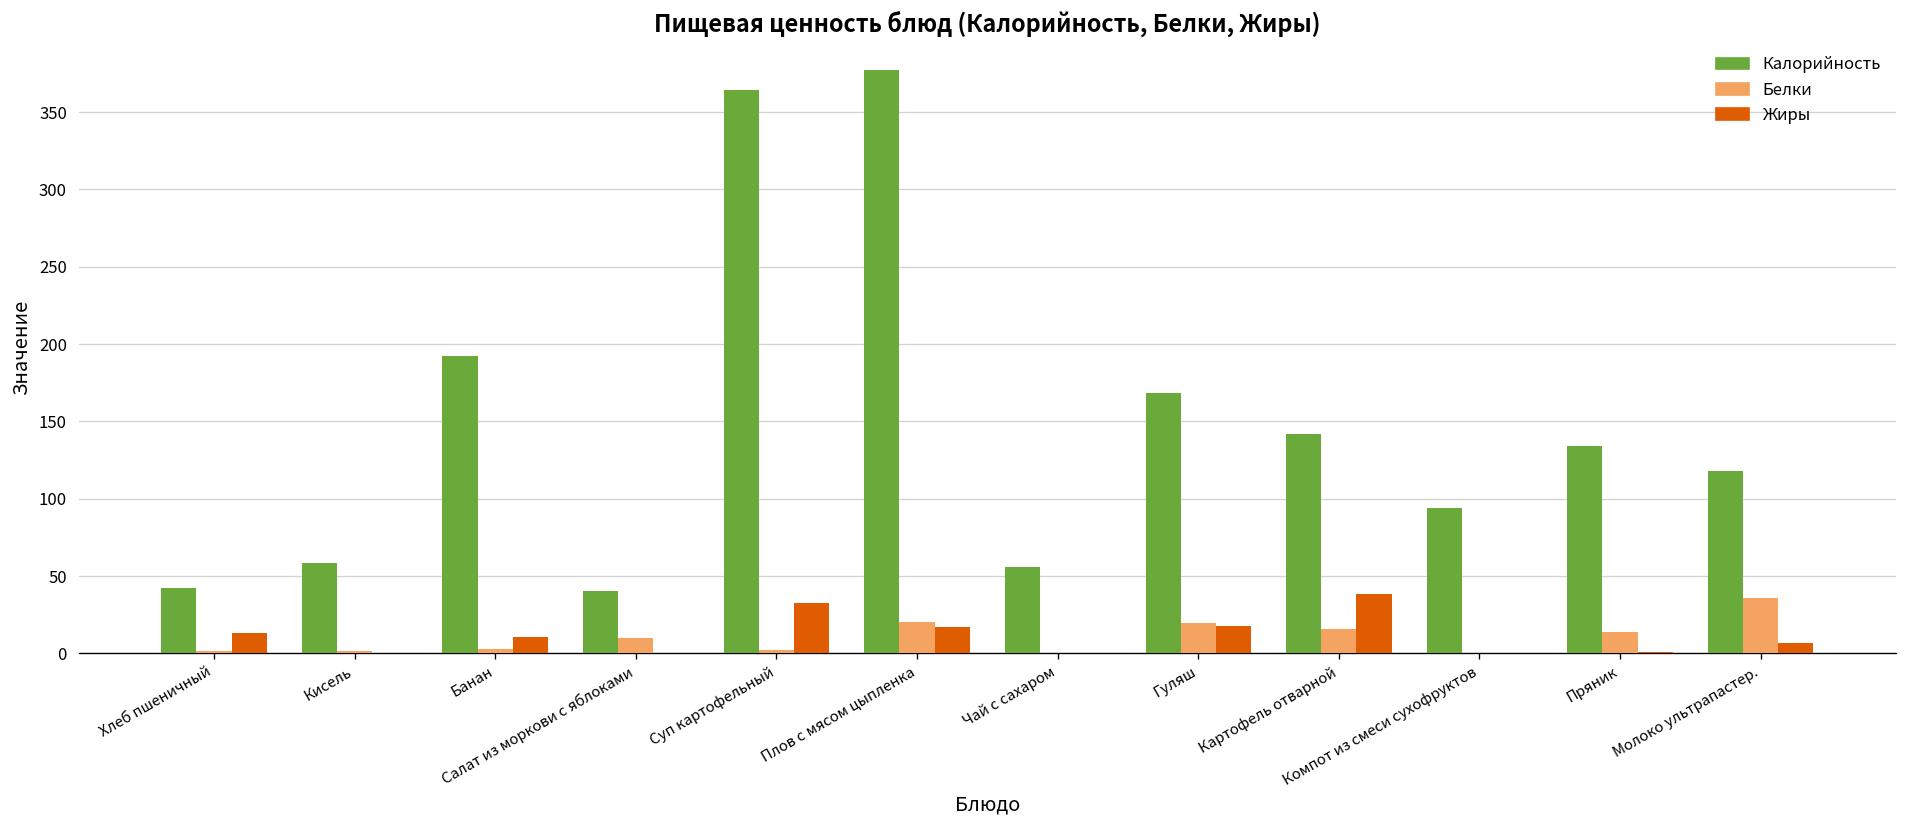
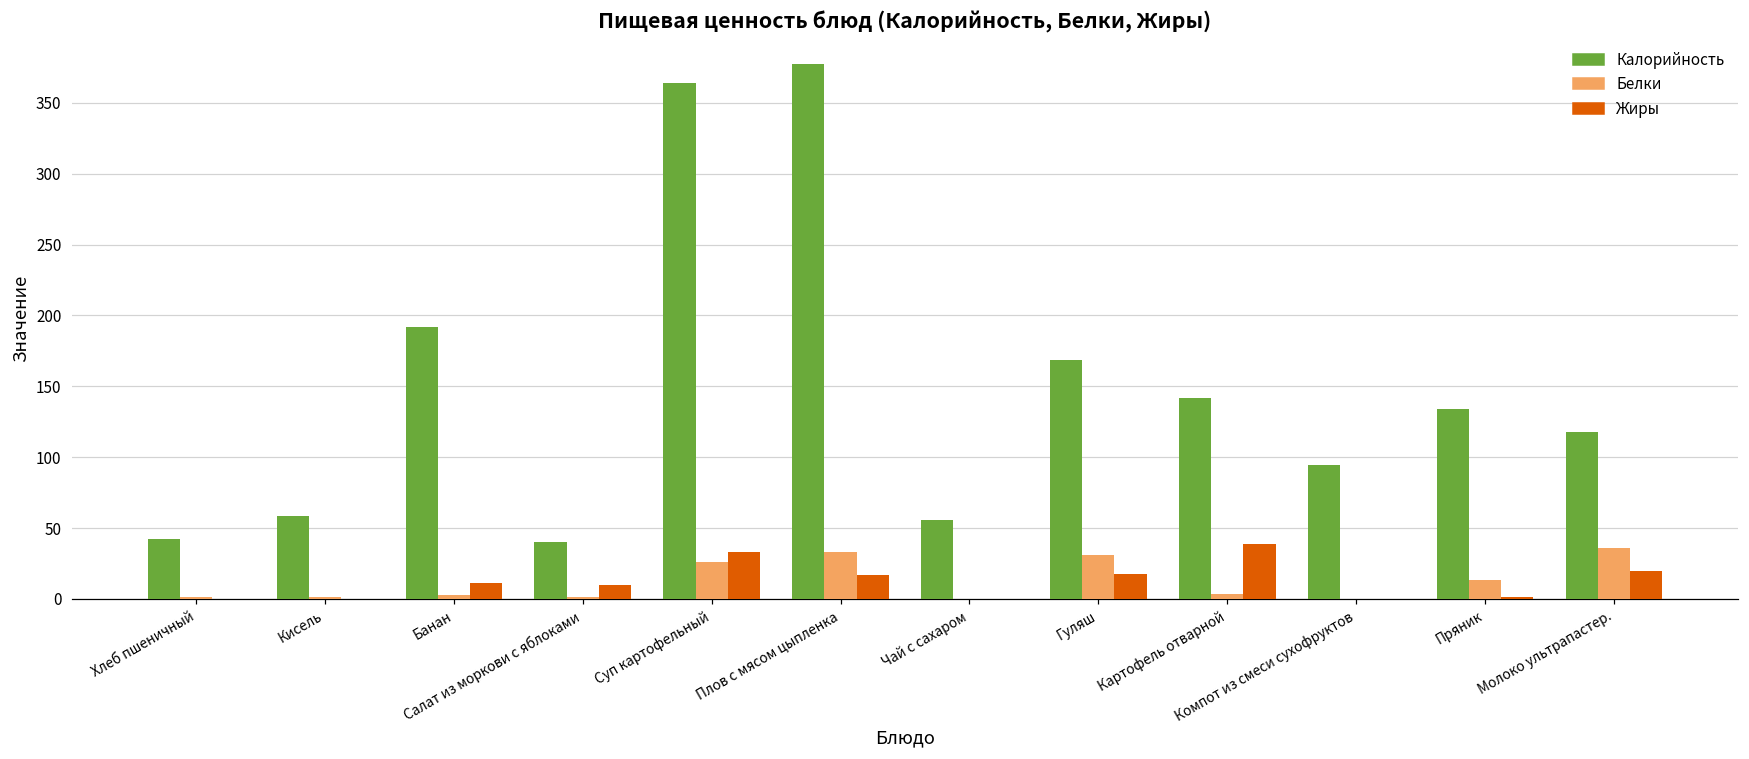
  {
    "Калорийность": {
      "Хлеб пшеничный": 43,
      "Кисель": 58,
      "Банан": 192,
      "Салат из моркови с яблоками": 40,
      "Суп картофельный": 364,
      "Плов с мясом цыпленка": 377,
      "Чай с сахаром": 56,
      "Гуляш": 168,
      "Картофель отварной": 142,
      "Компот из смеси сухофруктов": 94,
      "Пряник": 134,
      "Молоко ультрапастер.": 118
    },
    "Белки": {
      "Банан": 3,
-     "Салат из моркови с яблоками": 10,
-     "Суп картофельный": 2,
-     "Плов с мясом цыпленка": 20,
-     "Гуляш": 20,
-     "Картофель отварной": 16,
+     "Салат из моркови с яблоками": 1,
+     "Суп картофельный": 26,
+     "Плов с мясом цыпленка": 33,
+     "Гуляш": 31,
+     "Картофель отварной": 3,
      "Пряник": 14,
      "Молоко ультрапастер.": 36
    },
    "Жиры": {
-     "Хлеб пшеничный": 13,
+     "Хлеб пшеничный": 0,
      "Кисель": 0,
      "Банан": 11,
-     "Салат из моркови с яблоками": 0,
+     "Салат из моркови с яблоками": 10,
      "Суп картофельный": 33,
      "Плов с мясом цыпленка": 17,
      "Чай с сахаром": 0,
      "Гуляш": 18,
      "Картофель отварной": 39,
      "Компот из смеси сухофруктов": 0,
-     "Молоко ультрапастер.": 6
+     "Молоко ультрапастер.": 20
    }
  }
